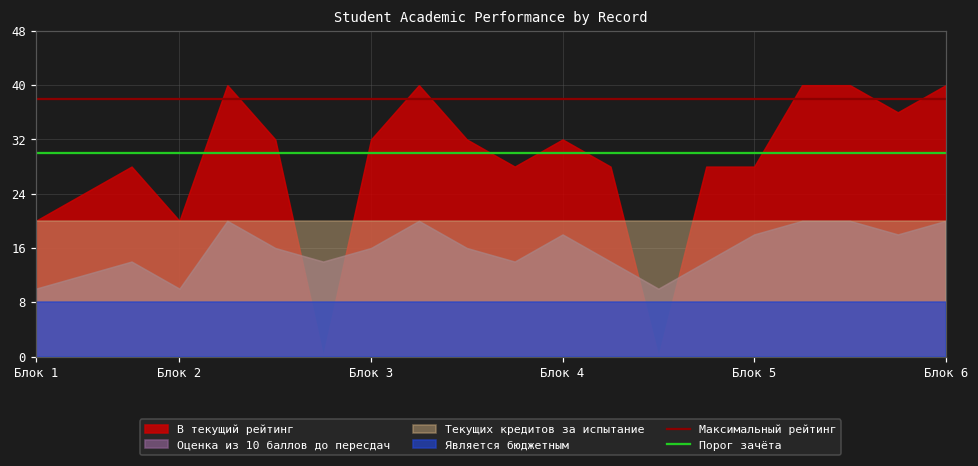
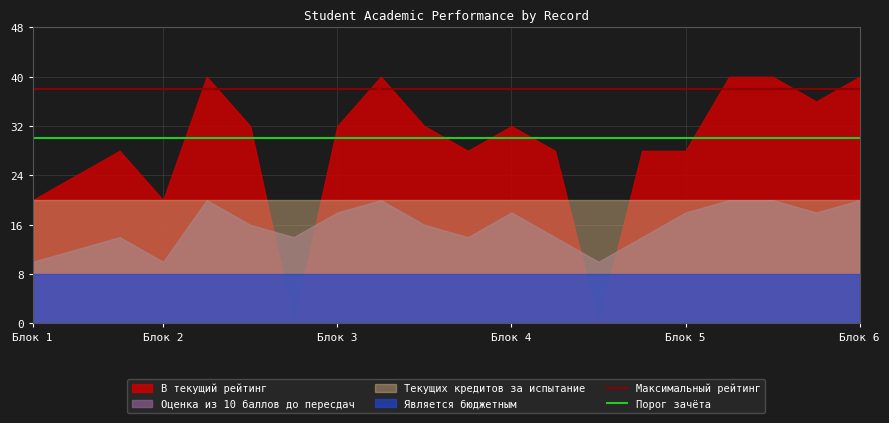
  {
    "Порог зачёта": {
      "Блок 1": 30,
      "Блок 2": 30,
      "Блок 3": 30,
      "Блок 4": 30,
      "Блок 5": 30,
      "Блок 6": 30
    },
    "Оценка из 10 баллов до пересдач": {
      "Блок 1": 10,
      "Блок 2": 10,
-     "Блок 3": 16,
+     "Блок 3": 18,
      "Блок 4": 18,
      "Блок 5": 18
    },
    "Текущих кредитов за испытание": {
      "Блок 3": 20,
      "Блок 4": 20,
      "Блок 5": 20
    },
    "Является бюджетным": {
      "Блок 1": 8,
      "Блок 2": 8,
      "Блок 3": 8,
      "Блок 4": 8,
      "Блок 5": 8,
      "Блок 6": 8
    }
  }
